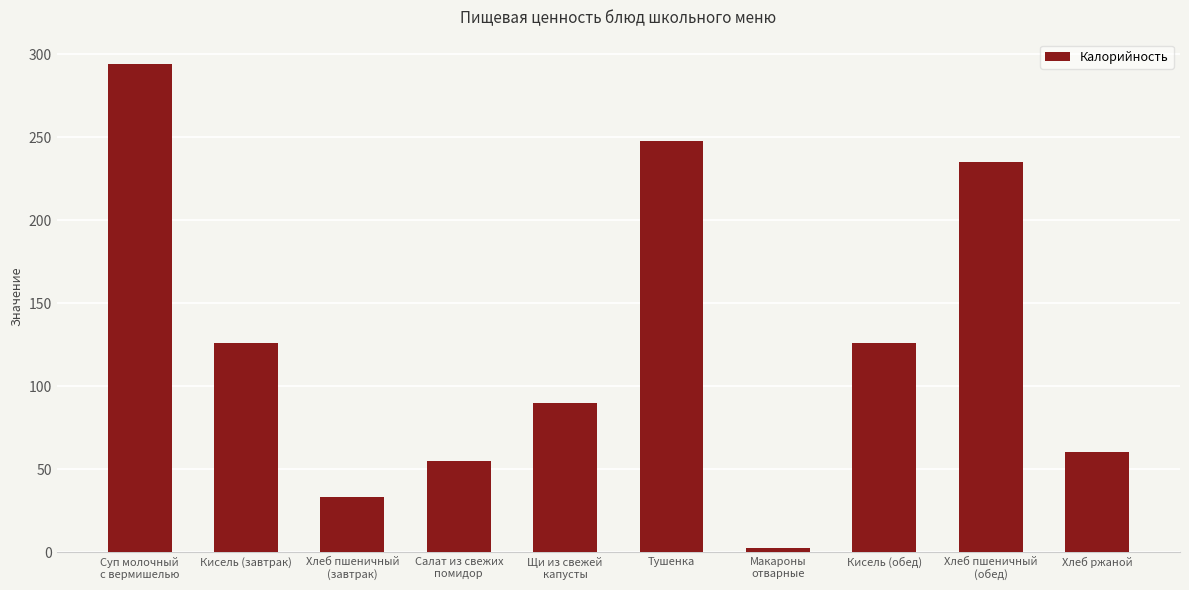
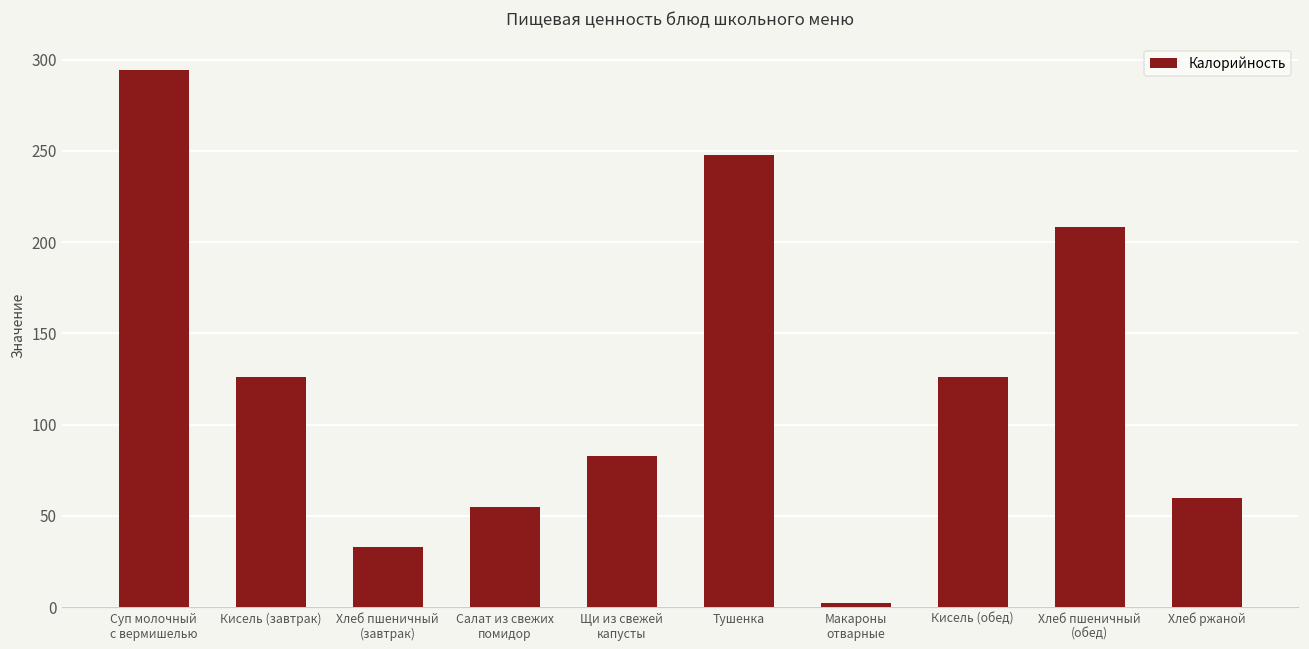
  {
    "Суп молочный с вермишелью": 294,
    "Кисель (завтрак)": 126,
    "Хлеб пшеничный (завтрак)": 33,
    "Салат из свежих помидор": 55,
-   "Щи из свежей капусты": 90,
+   "Щи из свежей капусты": 83,
    "Тушенка": 248,
    "Макароны отварные": 3,
    "Кисель (обед)": 126,
-   "Хлеб пшеничный (обед)": 235,
+   "Хлеб пшеничный (обед)": 208,
    "Хлеб ржаной": 60
  }
